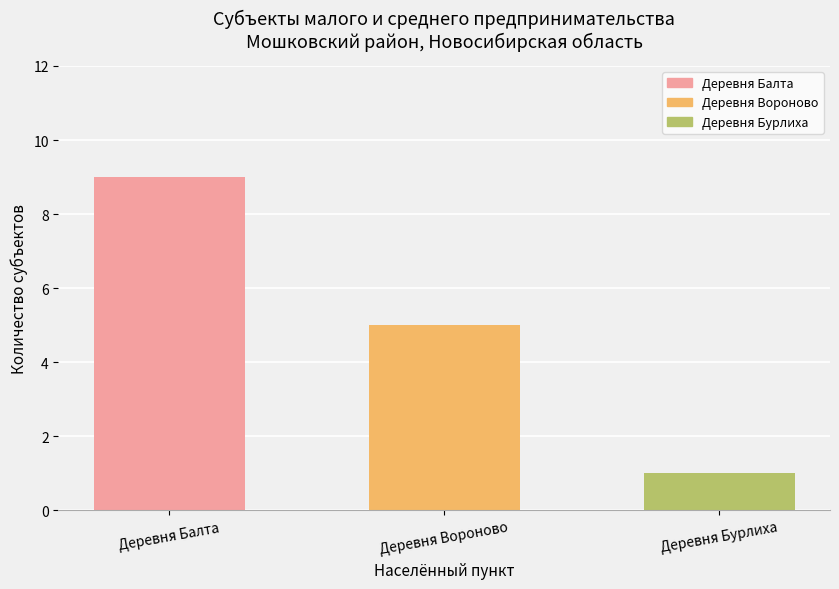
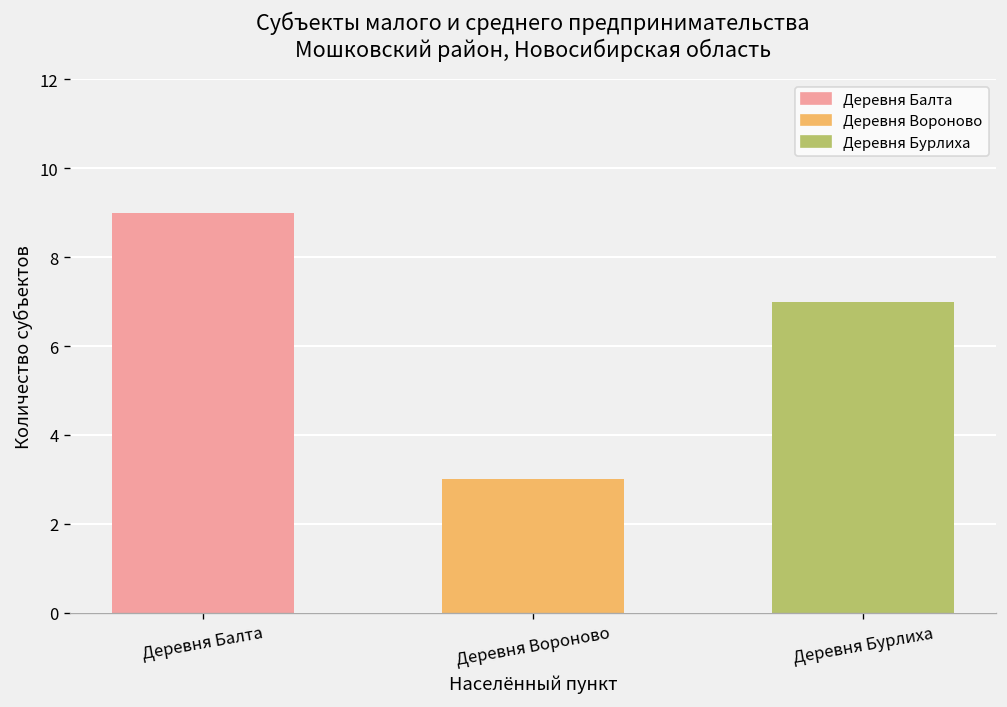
  {
    "Деревня Балта": 9,
-   "Деревня Вороново": 5,
-   "Деревня Бурлиха": 1
+   "Деревня Вороново": 3,
+   "Деревня Бурлиха": 7
  }
